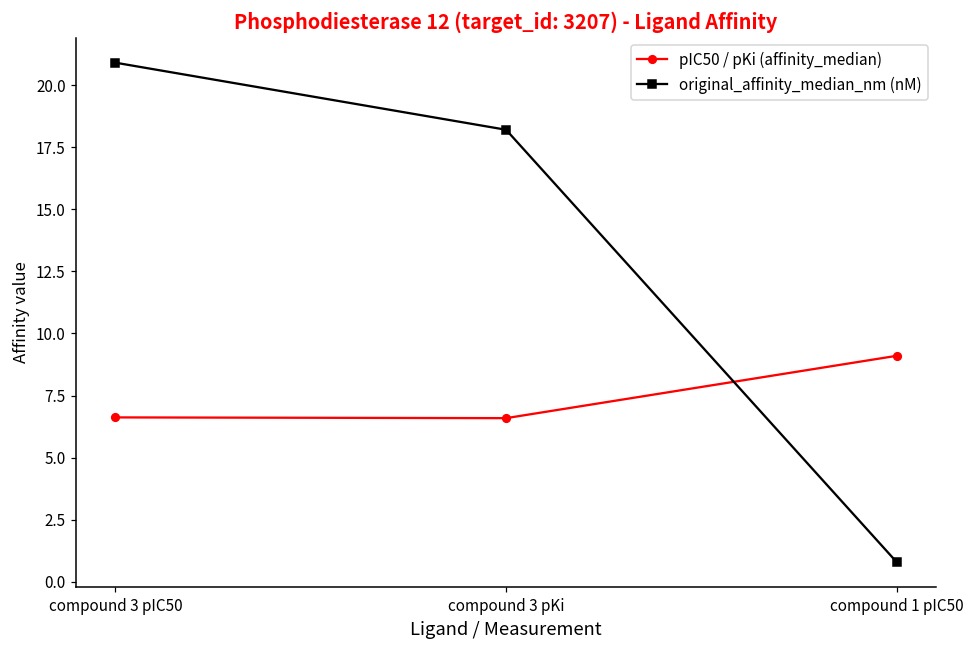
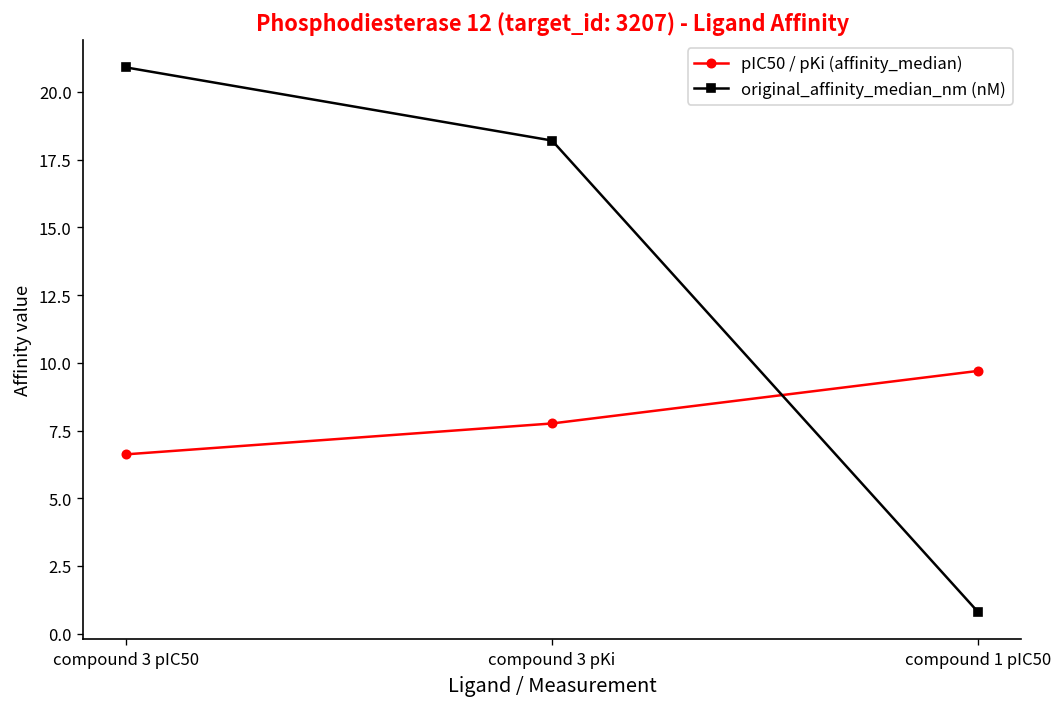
  {
    "pIC50 / pKi (affinity_median)": {
      "compound 3 pIC50": 6.6,
-     "compound 3 pKi": 6.6,
-     "compound 1 pIC50": 9.1
+     "compound 3 pKi": 7.8,
+     "compound 1 pIC50": 9.7
    },
    "original_affinity_median_nm (nM)": {
      "compound 3 pIC50": 20.9,
      "compound 3 pKi": 18.2,
      "compound 1 pIC50": 0.8
    }
  }
